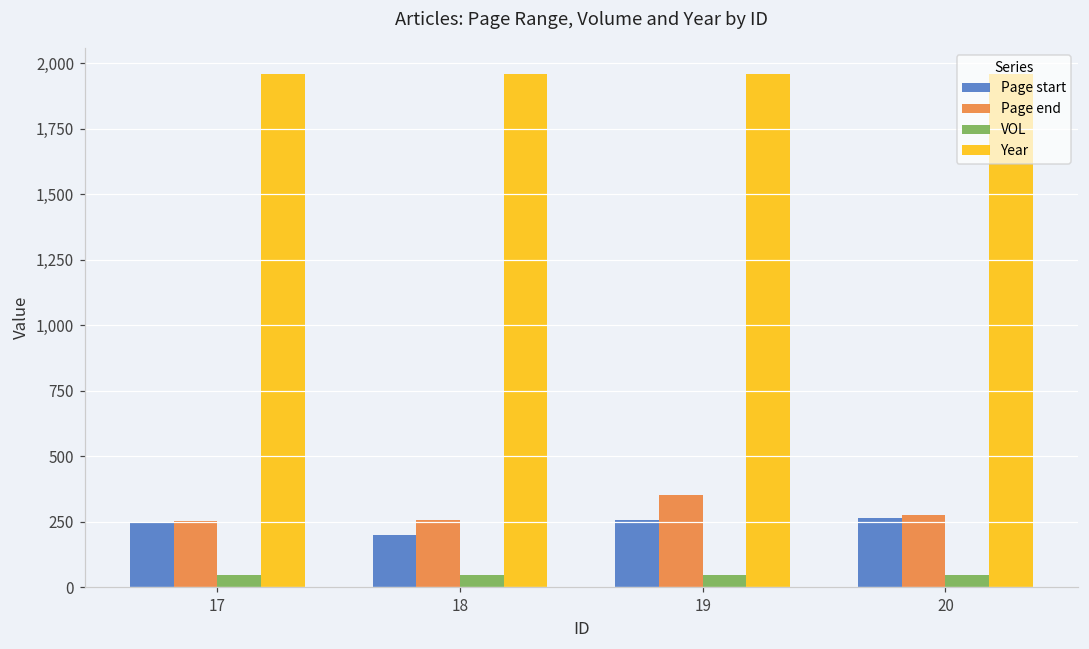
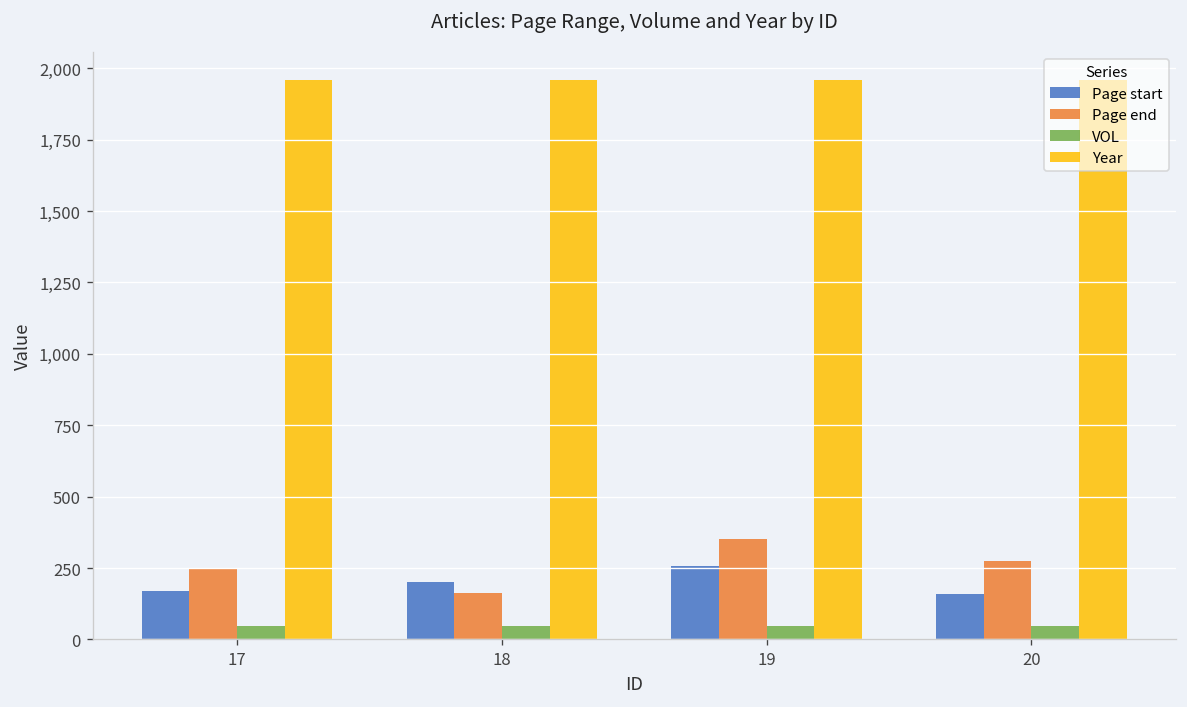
  {
    "Page start": {
-     "17": "250",
+     "17": "170",
      "18": "200",
      "19": "260",
-     "20": "270"
+     "20": "160"
    },
    "Page end": {
      "17": "250",
-     "18": "260",
+     "18": "160",
      "19": "350",
      "20": "270"
    },
    "VOL": {
      "17": "50",
      "18": "50",
      "19": "50",
      "20": "50"
    },
    "Year": {
      "17": "1,960",
      "18": "1,960",
      "19": "1,960"
    }
  }
